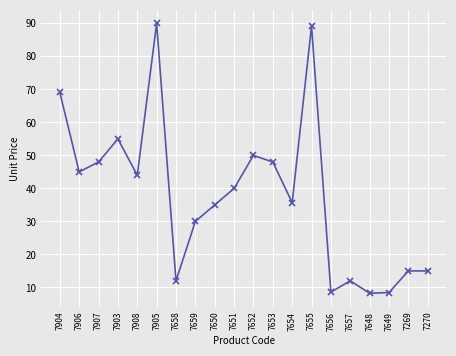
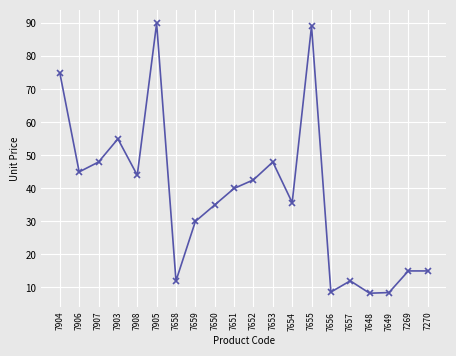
  {
-   "7904": 69,
+   "7904": 75,
    "7906": 45,
    "7907": 48,
    "7903": 55,
    "7908": 44,
    "7905": 90,
    "7658": 12,
    "7659": 30,
    "7650": 35,
    "7651": 40,
-   "7652": 50,
+   "7652": 43,
    "7653": 48,
    "7654": 36,
    "7655": 89,
    "7656": 9,
    "7657": 12,
    "7648": 8,
    "7649": 8,
    "7269": 15,
    "7270": 15
  }
